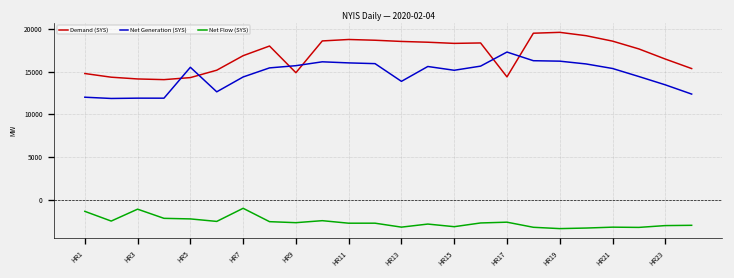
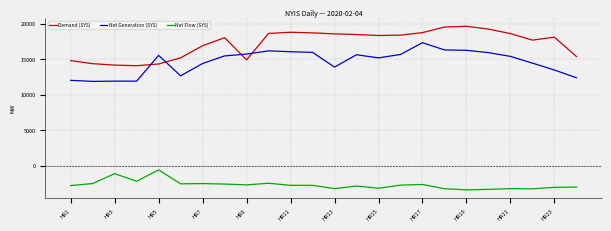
  {
    "Demand (SYS)": {
      "HR1": 15000,
      "HR3": 14000,
      "HR5": 14000,
      "HR7": 17000,
      "HR9": 15000,
      "HR11": 19000,
      "HR13": 19000,
      "HR15": 18000,
-     "HR17": 14000,
+     "HR17": 19000,
      "HR19": 20000,
      "HR21": 19000,
-     "HR23": 16000
+     "HR23": 18000
    },
    "Net Generation (SYS)": {
      "HR1": 12000,
      "HR3": 12000,
      "HR5": 16000,
      "HR7": 14000,
      "HR9": 16000,
      "HR11": 16000,
      "HR13": 14000,
      "HR15": 15000,
      "HR17": 17000,
      "HR19": 16000,
      "HR21": 15000,
      "HR23": 13000
    },
    "Net Flow (SYS)": {
-     "HR1": -1000,
+     "HR1": -3000,
      "HR3": -1000,
-     "HR5": -2000,
-     "HR7": -1000,
+     "HR5": -1000,
+     "HR7": -2000,
      "HR9": -3000,
      "HR11": -3000,
      "HR13": -3000,
      "HR15": -3000,
      "HR17": -3000,
      "HR19": -3000,
      "HR21": -3000,
      "HR23": -3000
    }
  }
